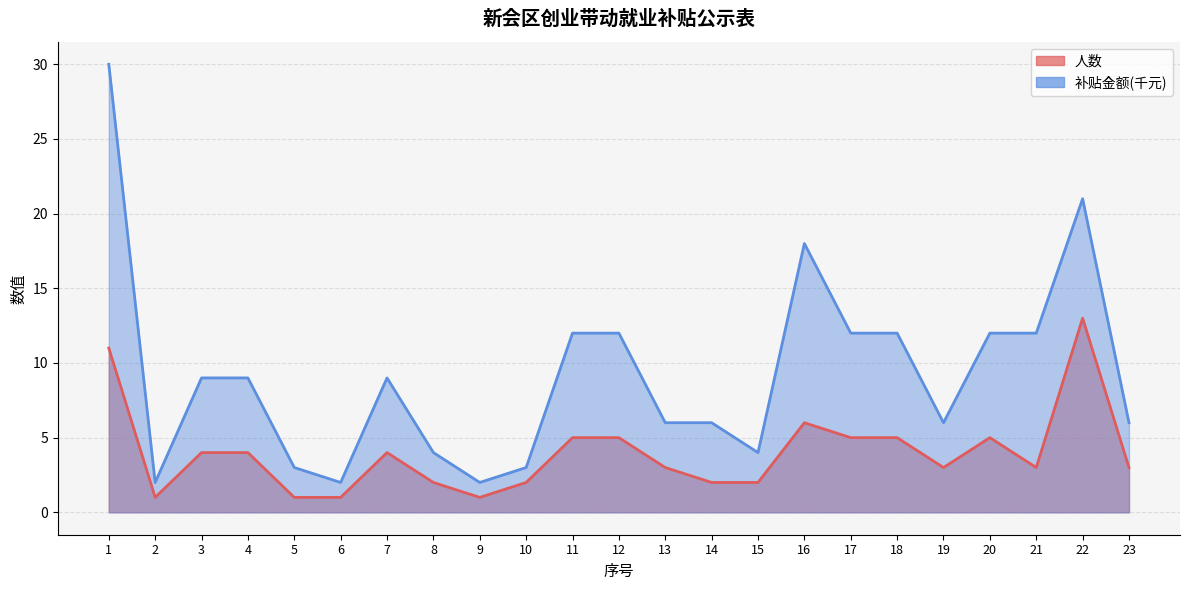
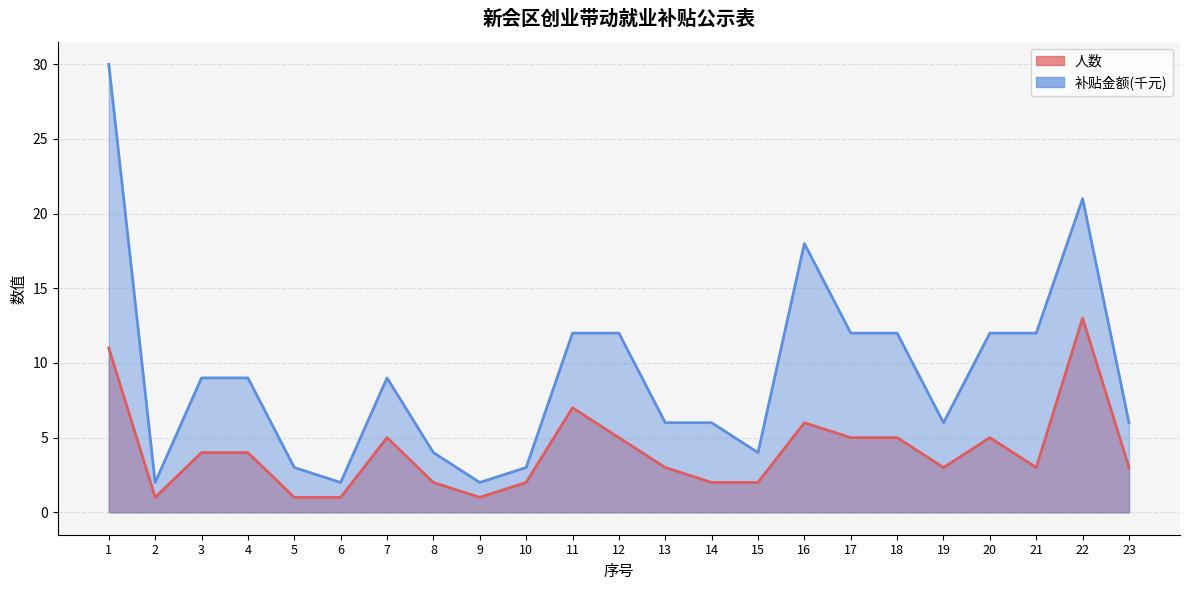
  {
    "人数": {
      "1": 11,
      "2": 1,
      "3": 4,
      "4": 4,
      "5": 1,
      "6": 1,
-     "7": 4,
+     "7": 5,
      "8": 2,
      "9": 1,
      "10": 2,
-     "11": 5,
+     "11": 7,
      "12": 5,
      "13": 3,
      "14": 2,
      "15": 2,
      "16": 6,
      "17": 5,
      "18": 5,
      "19": 3,
      "20": 5,
      "21": 3,
      "22": 13,
      "23": 3
    },
    "补贴金额(千元)": {
      "1": 30,
      "2": 2,
      "3": 9,
      "4": 9,
      "5": 3,
      "6": 2,
      "7": 9,
      "8": 4,
      "9": 2,
      "10": 3,
      "11": 12,
      "12": 12,
      "13": 6,
      "14": 6,
      "15": 4,
      "16": 18,
      "17": 12,
      "18": 12,
      "19": 6,
      "20": 12,
      "21": 12,
      "22": 21,
      "23": 6
    }
  }
